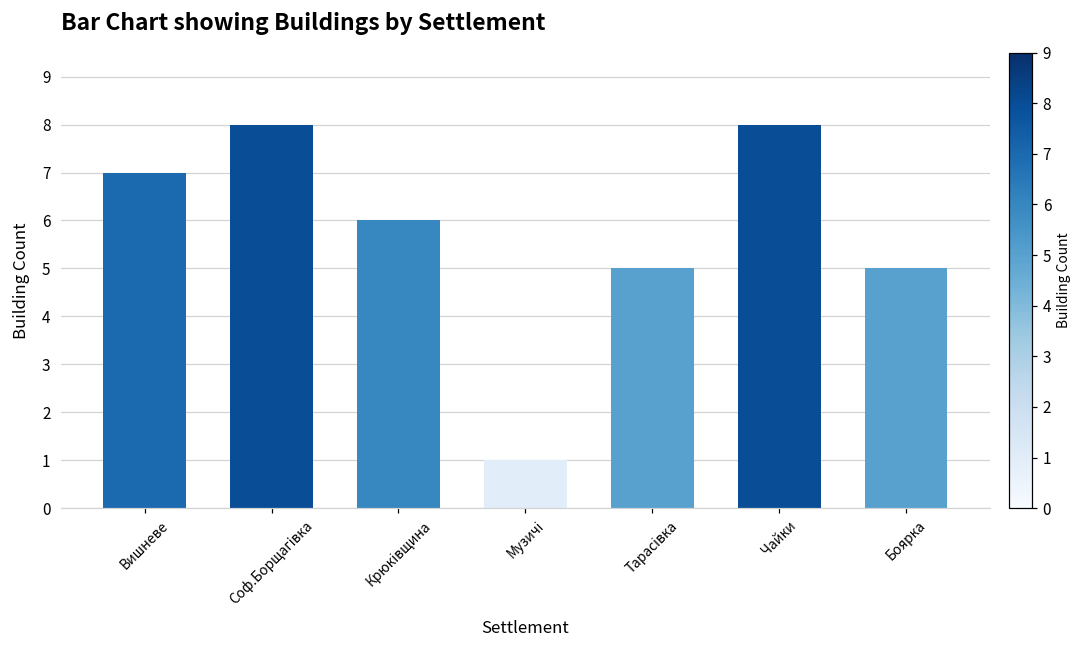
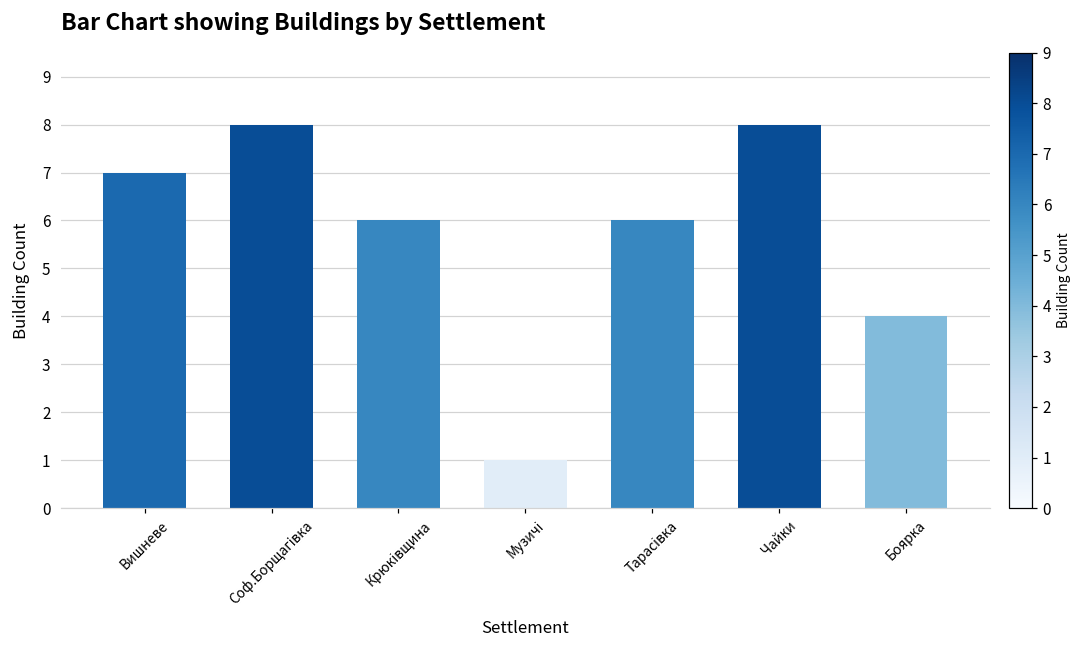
  {
    "Вишневе": 7,
    "Соф.Борщагiвка": 8,
    "Крюківщина": 6,
    "Музичі": 1,
-   "Тарасівка": 5,
+   "Тарасівка": 6,
    "Чайки": 8,
-   "Боярка": 5
+   "Боярка": 4
  }
